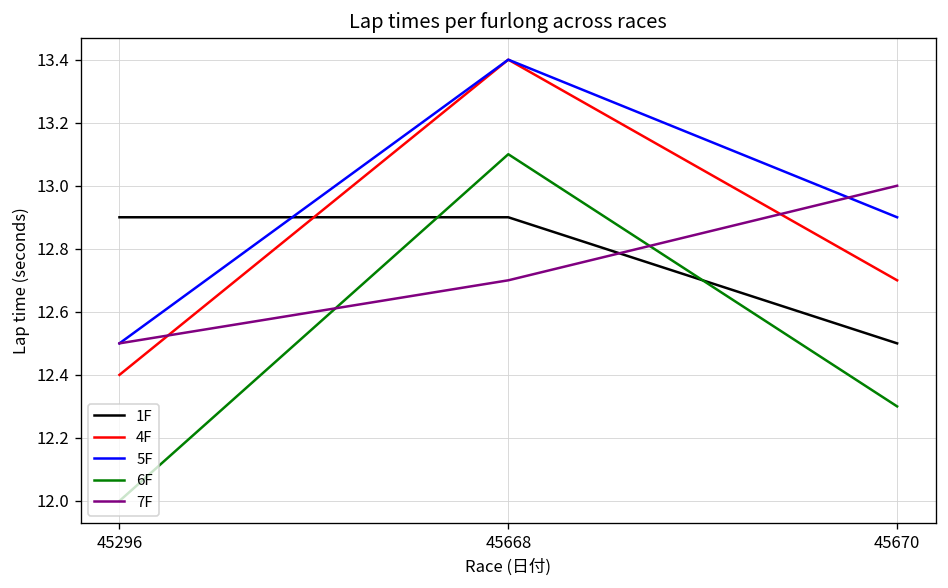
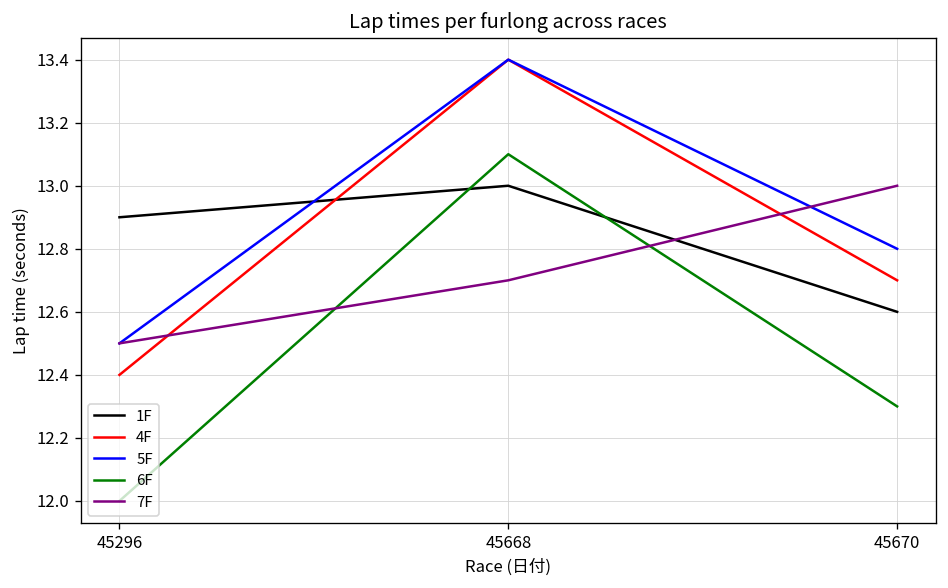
  {
    "1F": {
      "45296": 12.9,
-     "45668": 12.9,
-     "45670": 12.5
+     "45668": 13.0,
+     "45670": 12.6
    },
    "4F": {
      "45296": 12.4,
      "45670": 12.7
    },
    "5F": {
-     "45670": 12.9
+     "45670": 12.8
    },
    "6F": {
      "45668": 13.1,
      "45670": 12.3
    },
    "7F": {
      "45668": 12.7,
      "45670": 13.0
    }
  }
